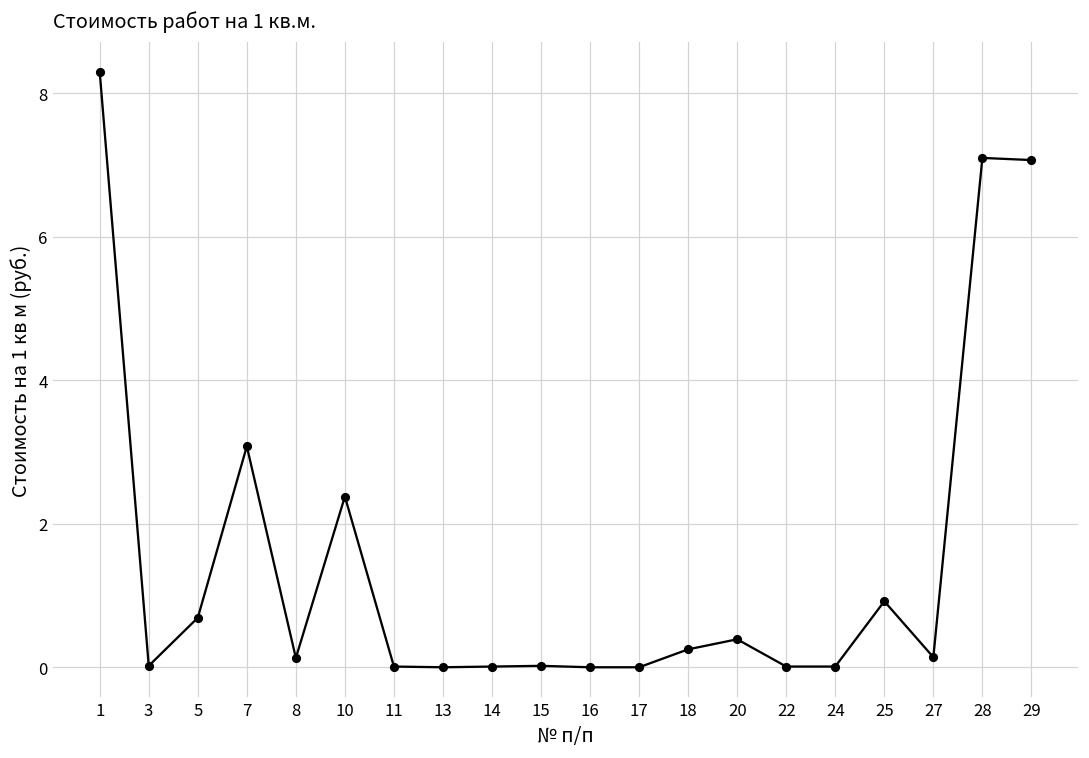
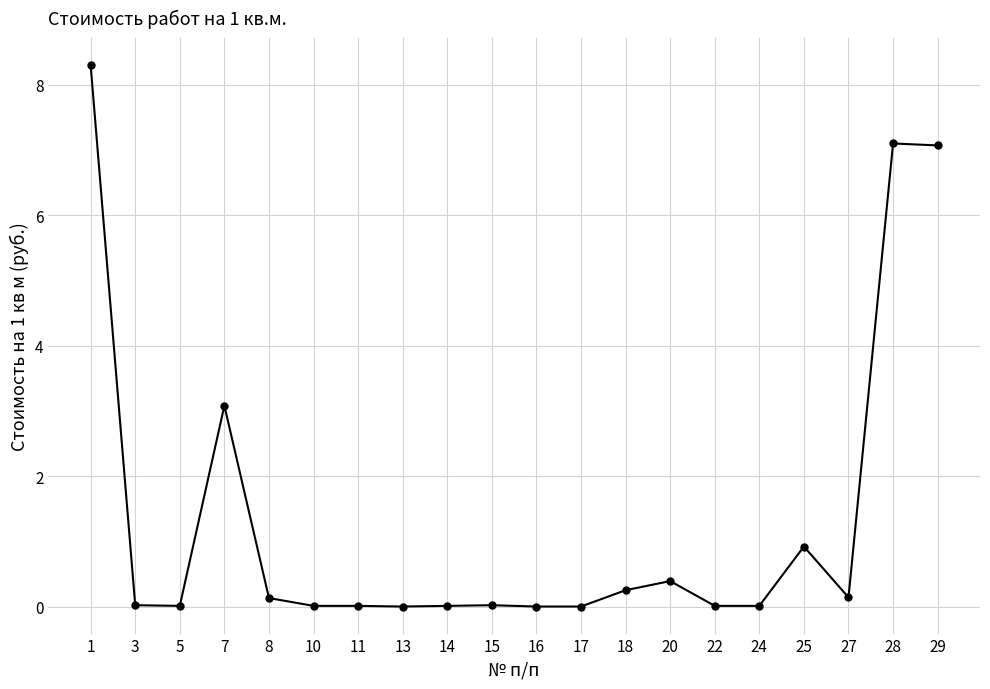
  {
    "1": 8.3,
    "3": 0.0,
-   "5": 0.7,
+   "5": 0.0,
    "7": 3.1,
    "8": 0.1,
-   "10": 2.4,
+   "10": 0.0,
    "11": 0.0,
    "13": 0.0,
    "14": 0.0,
    "15": 0.0,
    "16": 0.0,
    "17": 0.0,
    "18": 0.3,
    "20": 0.4,
    "22": 0.0,
    "24": 0.0,
    "25": 0.9,
    "27": 0.1,
    "28": 7.1,
    "29": 7.1
  }
